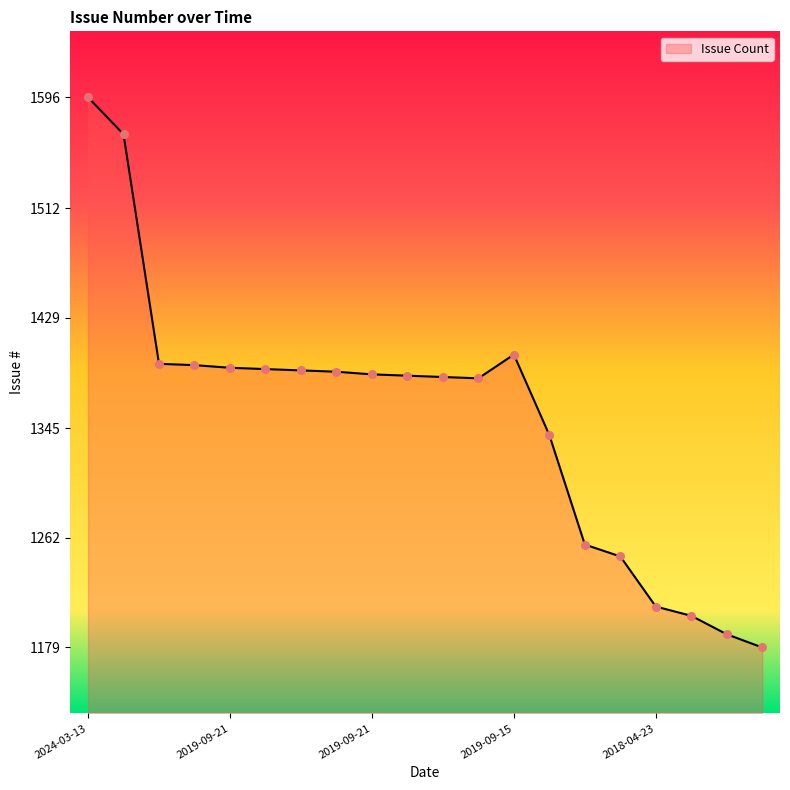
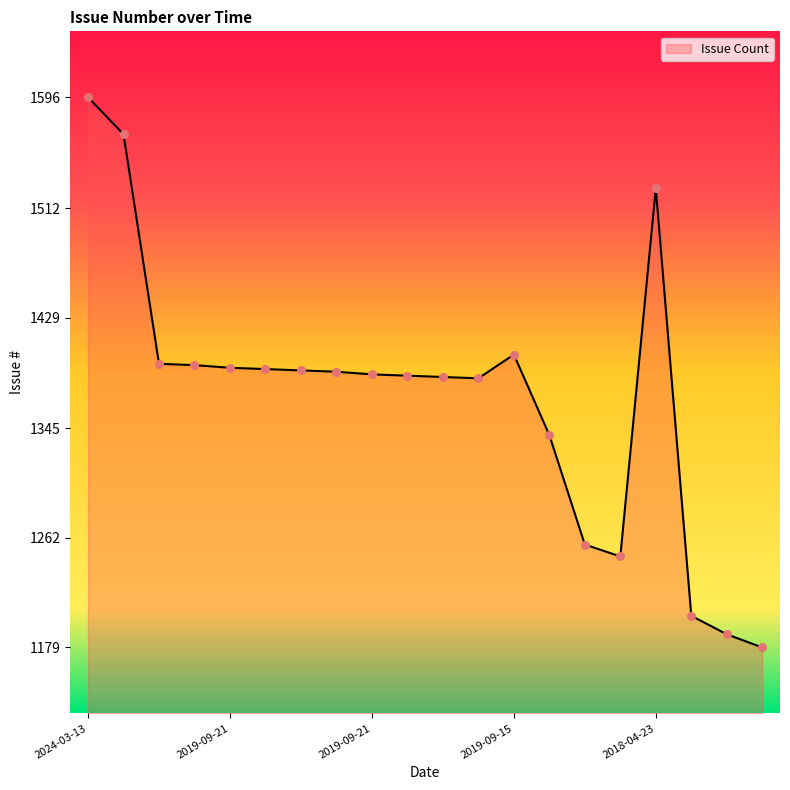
  {
    "2024-03-13": 1596,
    "2019-09-15": 1401,
-   "2018-04-23": 1210
+   "2018-04-23": 1527
  }
